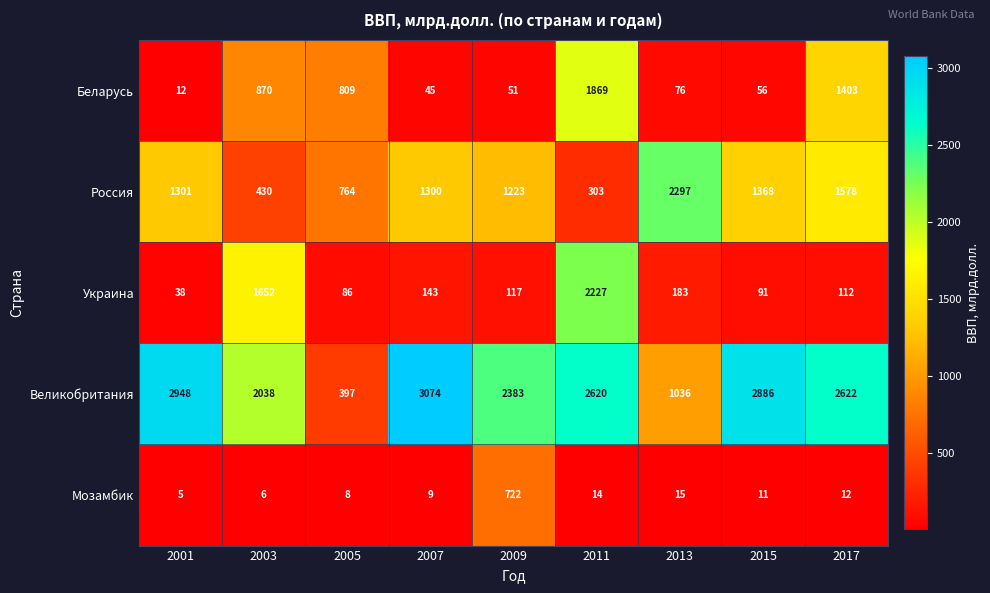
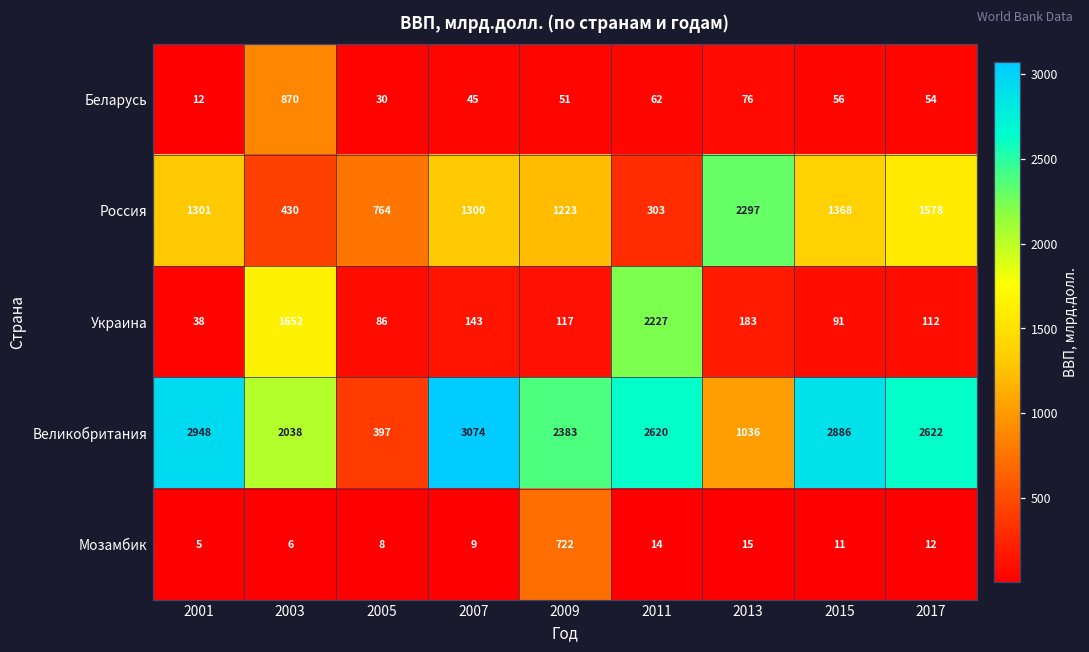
  {
    "Беларусь": {
      "2001": 12,
      "2003": 870,
-     "2005": 809,
+     "2005": 30,
      "2007": 45,
      "2009": 51,
-     "2011": 1869,
+     "2011": 62,
      "2013": 76,
      "2015": 56,
-     "2017": 1403
+     "2017": 54
    },
    "Россия": {
      "2001": 1301,
      "2003": 430,
      "2005": 764,
      "2007": 1300,
      "2009": 1223,
      "2011": 303,
      "2013": 2297,
      "2015": 1368,
      "2017": 1578
    },
    "Украина": {
      "2001": 38,
      "2003": 1652,
      "2005": 86,
      "2007": 143,
      "2009": 117,
      "2011": 2227,
      "2013": 183,
      "2015": 91,
      "2017": 112
    },
    "Великобритания": {
      "2001": 2948,
      "2003": 2038,
      "2005": 397,
      "2007": 3074,
      "2009": 2383,
      "2011": 2620,
      "2013": 1036,
      "2015": 2886,
      "2017": 2622
    },
    "Мозамбик": {
      "2001": 5,
      "2003": 6,
      "2005": 8,
      "2007": 9,
      "2009": 722,
      "2011": 14,
      "2013": 15,
      "2015": 11,
      "2017": 12
    }
  }
